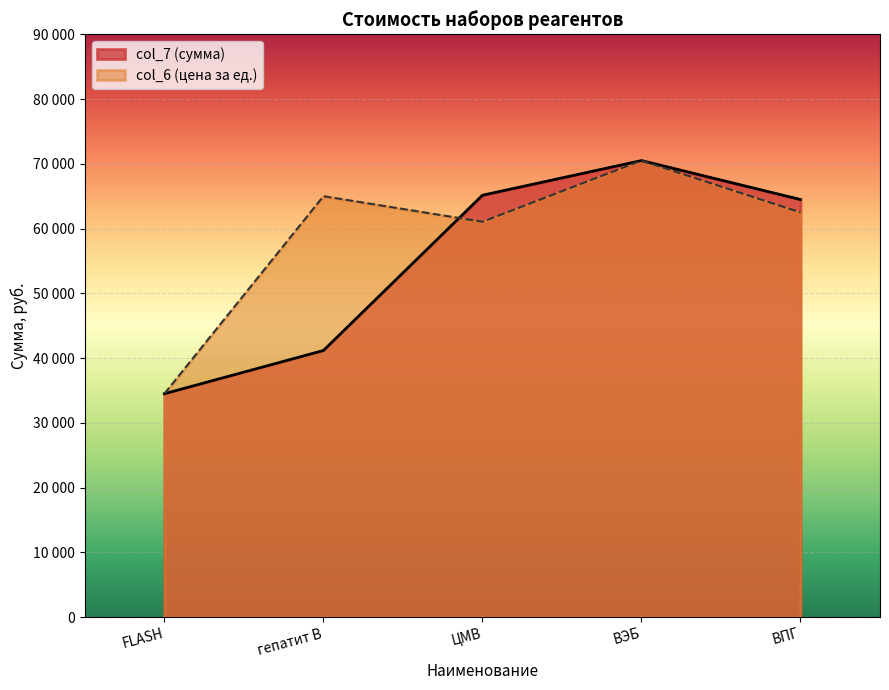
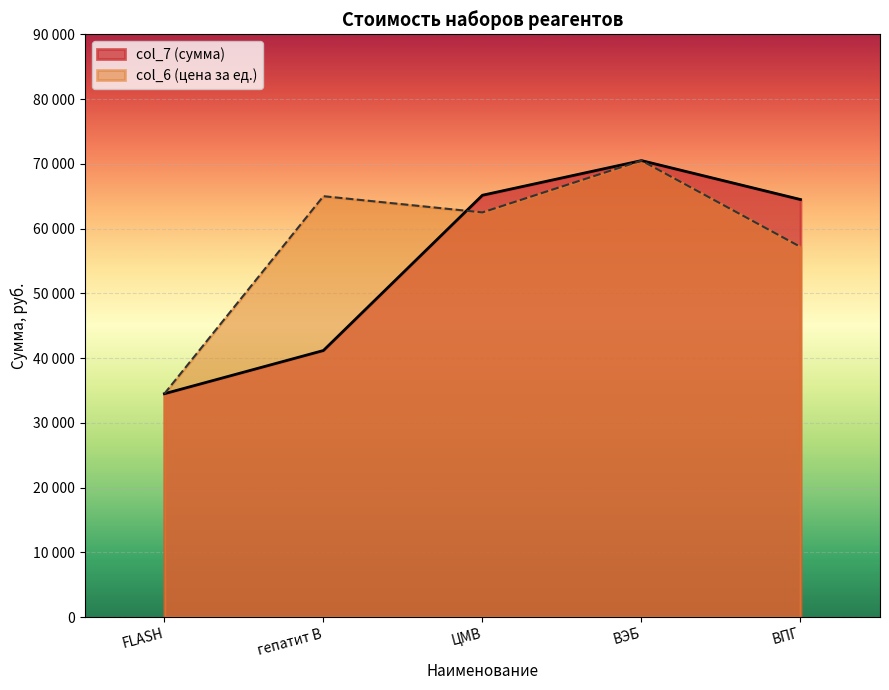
  {
    "col_7 (сумма)": {
      "гепатит В": 41000,
      "ЦМВ": 65000,
      "ВПГ": 64000
    },
    "col_6 (цена за ед.)": {
      "гепатит В": 65000,
-     "ЦМВ": 61000,
-     "ВПГ": 63000
+     "ЦМВ": 63000,
+     "ВПГ": 57000
    }
  }
